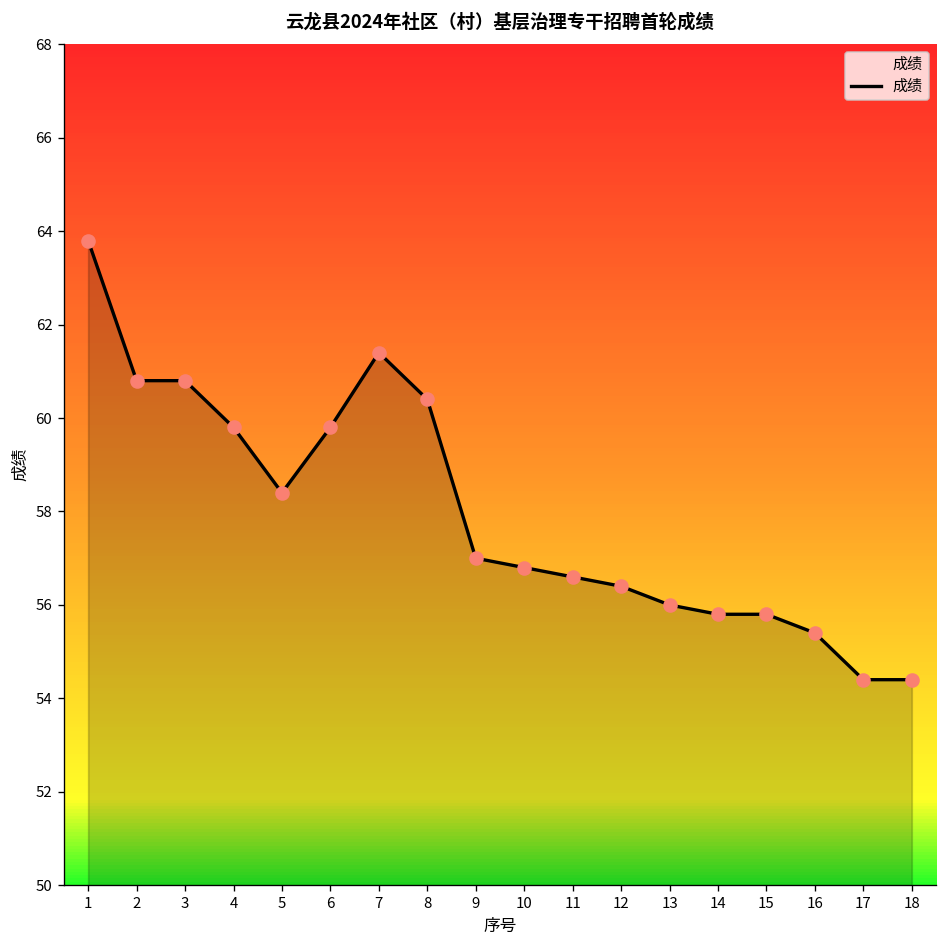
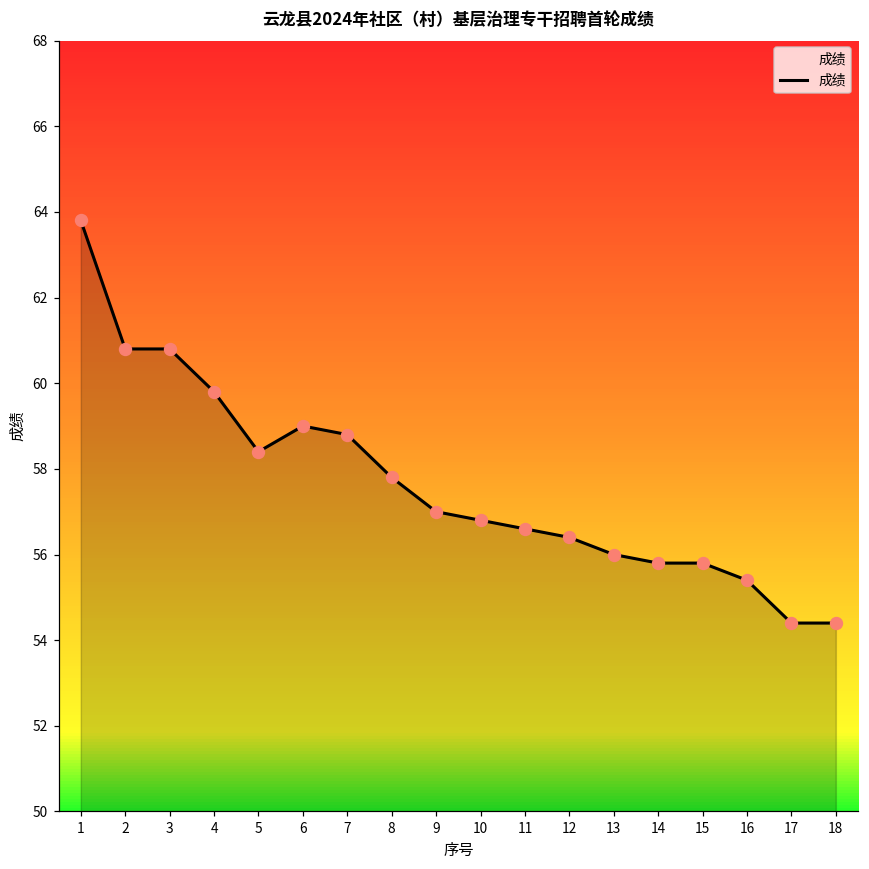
  {
    "1": 63.8,
    "2": 60.8,
    "3": 60.8,
    "4": 59.8,
    "5": 58.4,
-   "6": 59.8,
-   "7": 61.4,
-   "8": 60.4,
+   "6": 59.0,
+   "7": 58.8,
+   "8": 57.8,
    "9": 57.0,
    "10": 56.8,
    "11": 56.6,
    "12": 56.4,
    "13": 56.0,
    "14": 55.8,
    "15": 55.8,
    "16": 55.4,
    "17": 54.4,
    "18": 54.4
  }
